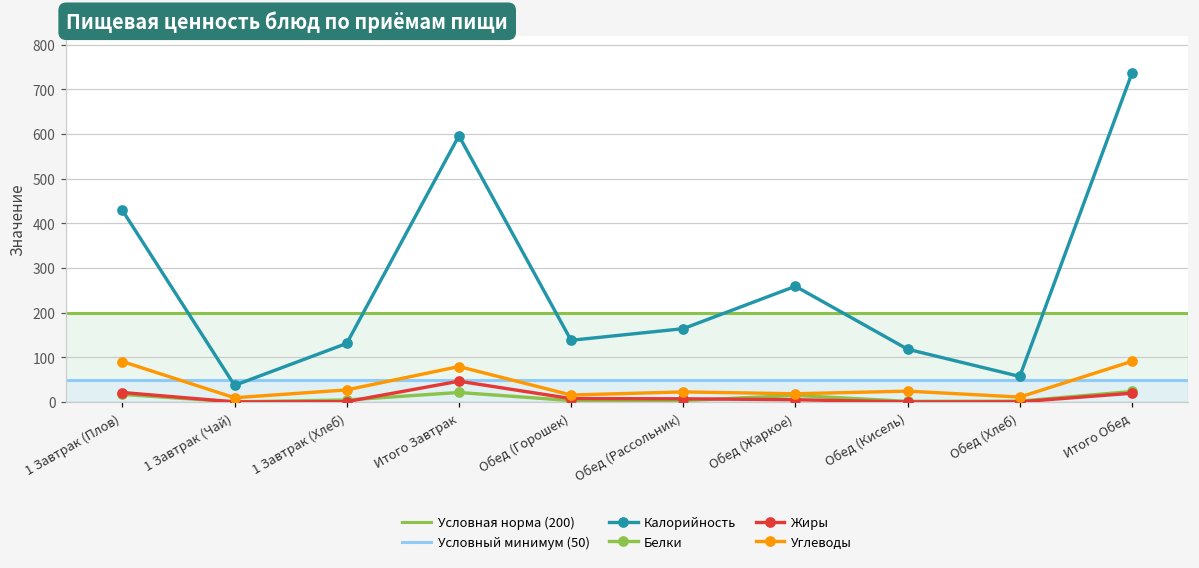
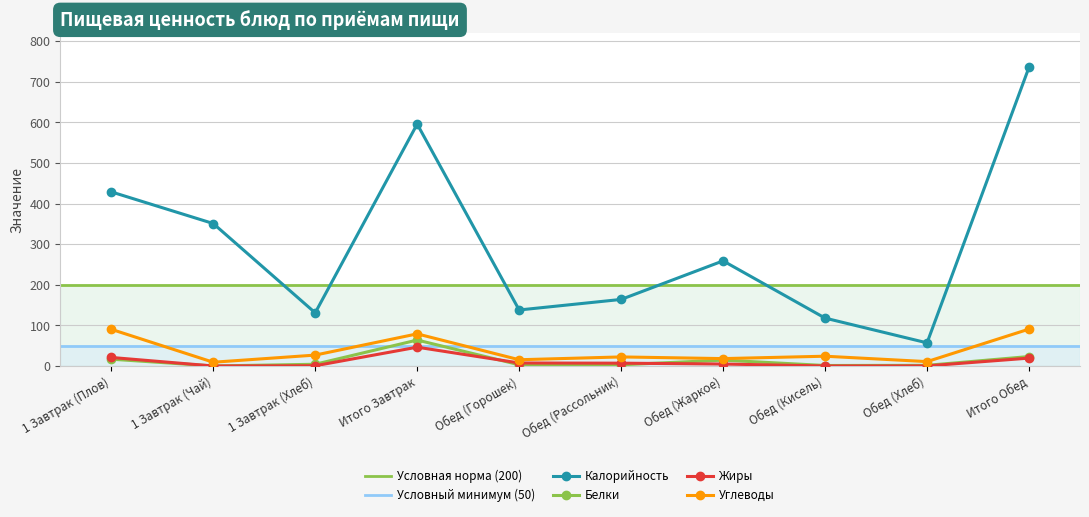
  {
    "Калорийность": {
      "1 Завтрак (Плов)": 430,
-     "1 Завтрак (Чай)": 40,
+     "1 Завтрак (Чай)": 350,
      "1 Завтрак (Хлеб)": 130,
      "Итого Завтрак": 600,
      "Обед (Горошек)": 140,
      "Обед (Рассольник)": 160,
      "Обед (Жаркое)": 260,
      "Обед (Кисель)": 120,
      "Обед (Хлеб)": 60,
      "Итого Обед": 740
    },
    "Белки": {
-     "Итого Завтрак": 20
+     "Итого Завтрак": 60
    },
    "Жиры": {
      "Итого Завтрак": 50,
      "Обед (Жаркое)": 0
    },
    "Углеводы": {
      "1 Завтрак (Плов)": 90,
      "1 Завтрак (Чай)": 10,
      "1 Завтрак (Хлеб)": 30,
      "Итого Завтрак": 80,
      "Обед (Горошек)": 20,
      "Обед (Рассольник)": 20,
      "Обед (Кисель)": 20,
      "Обед (Хлеб)": 10,
      "Итого Обед": 90
    }
  }
